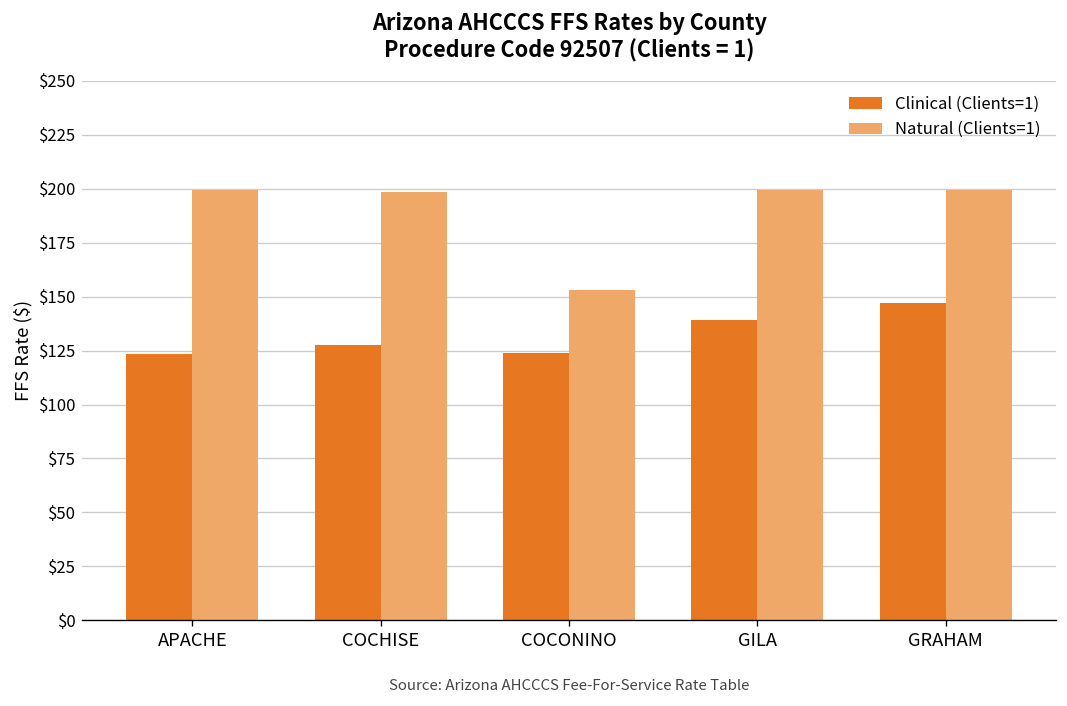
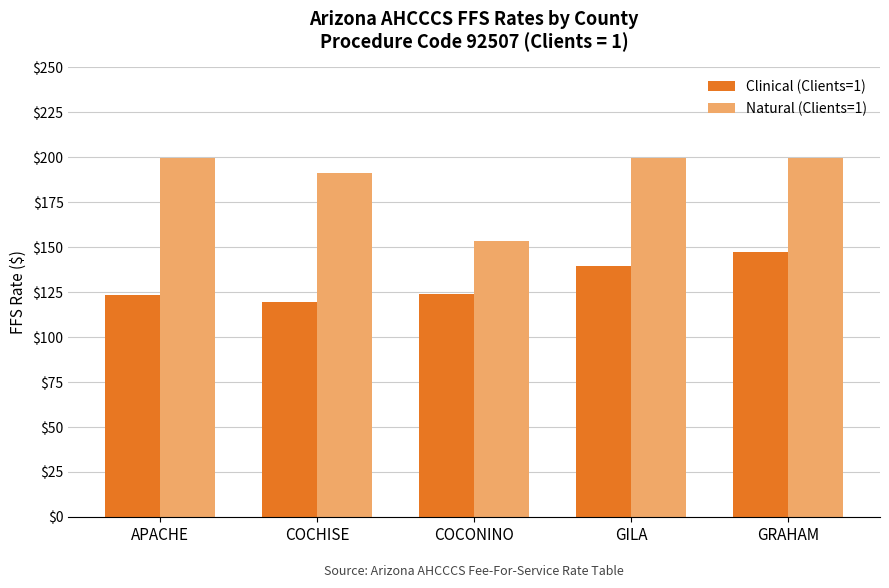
  {
    "Clinical (Clients=1)": {
      "APACHE": "$123",
-     "COCHISE": "$128",
+     "COCHISE": "$119",
      "COCONINO": "$124",
      "GILA": "$139",
      "GRAHAM": "$147"
    },
    "Natural (Clients=1)": {
      "APACHE": "$200",
-     "COCHISE": "$199",
+     "COCHISE": "$191",
      "COCONINO": "$153",
      "GILA": "$200",
      "GRAHAM": "$200"
    }
  }
